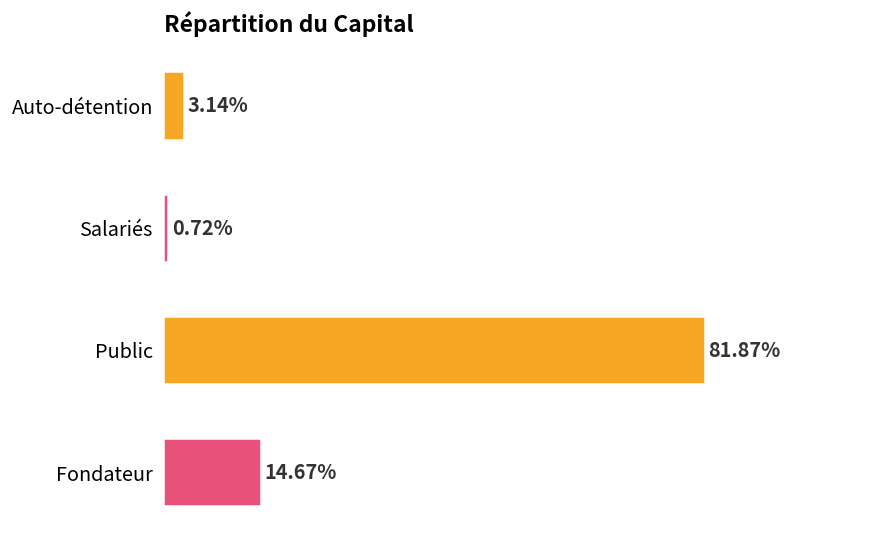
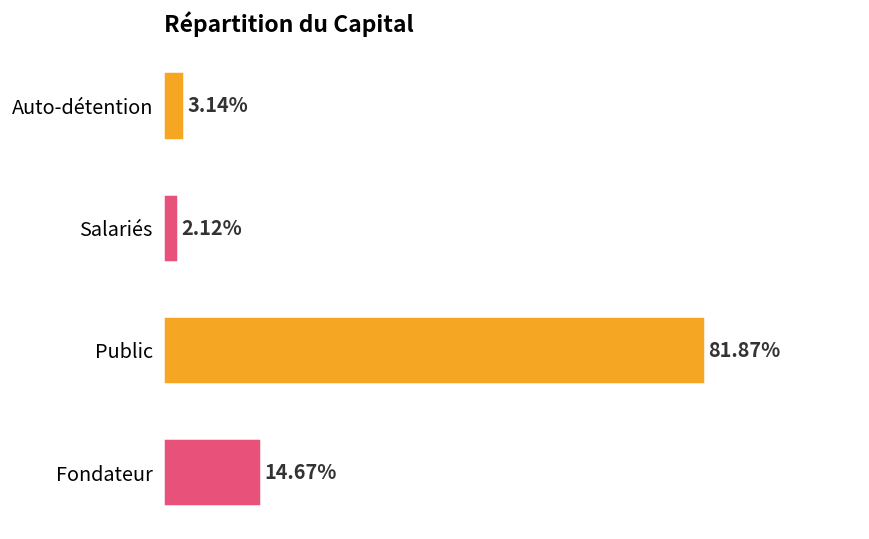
  {
    "Auto-détention": "3.14%",
-   "Salariés": "0.72%",
+   "Salariés": "2.12%",
    "Public": "81.87%",
    "Fondateur": "14.67%"
  }
